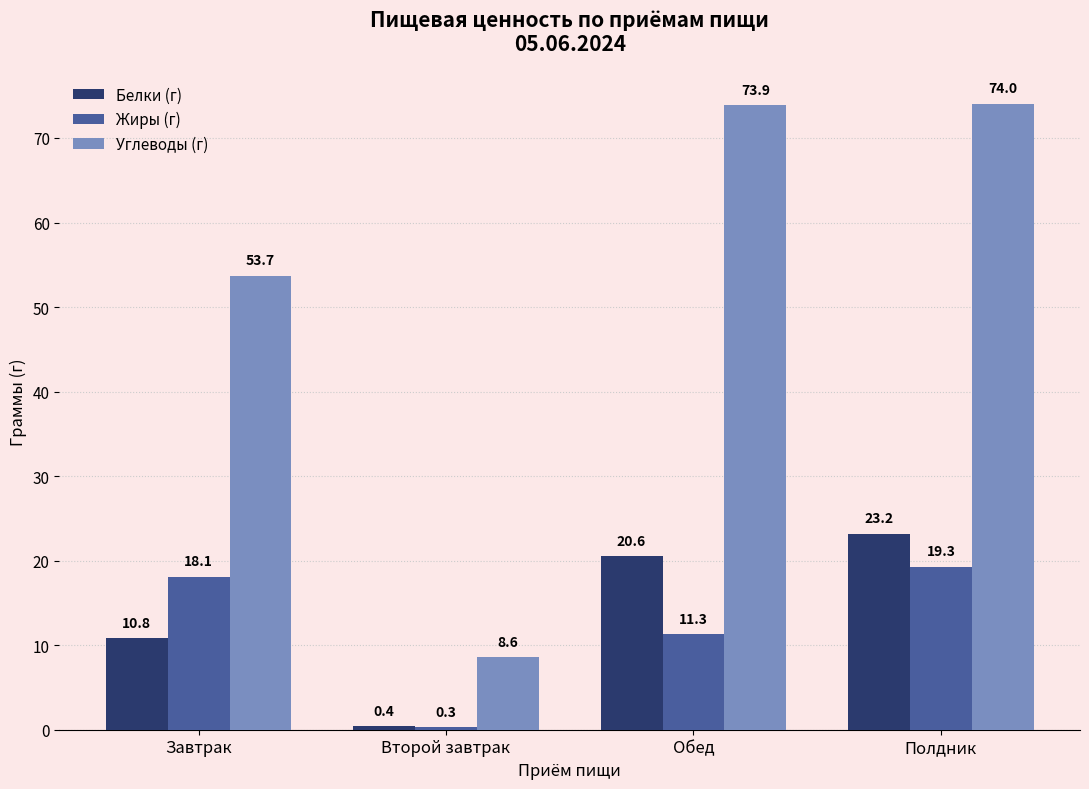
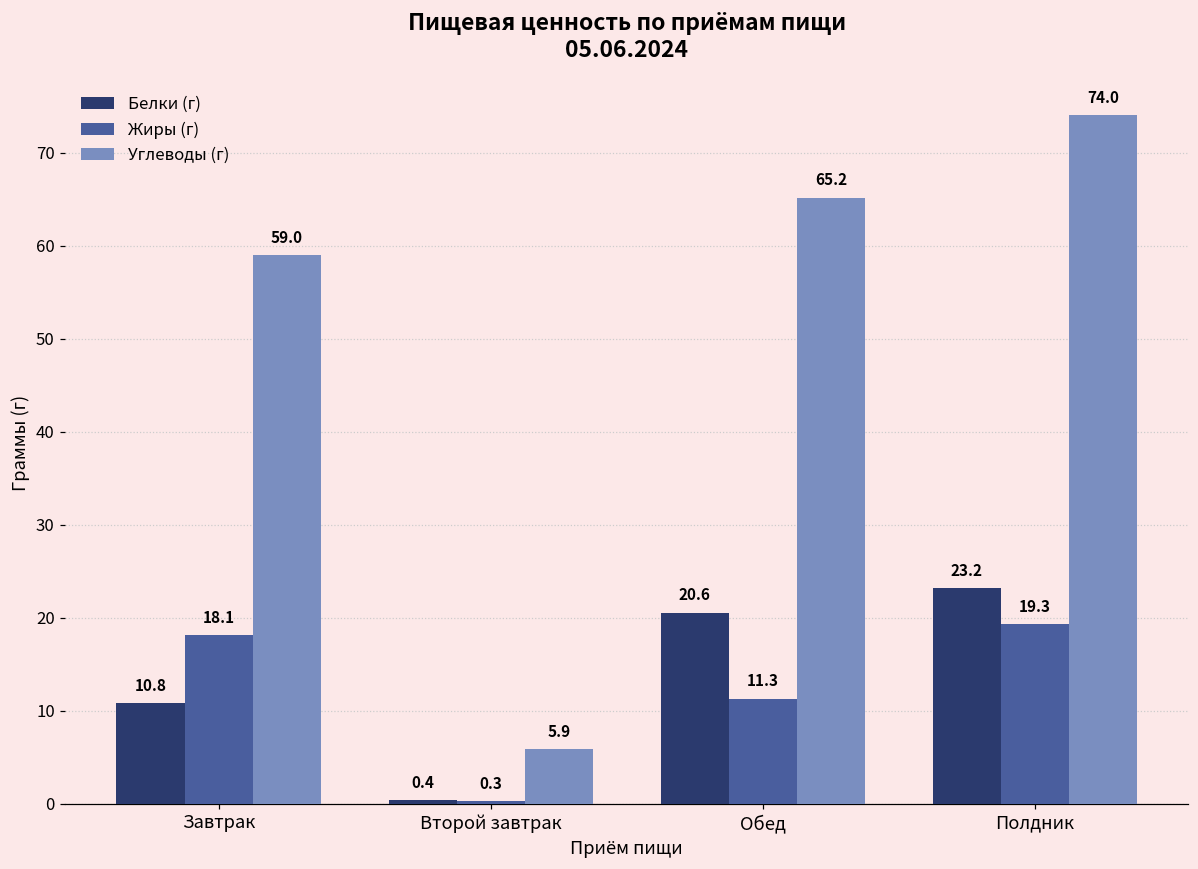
  {
    "Белки (г)": {
      "Завтрак": 10.8,
      "Второй завтрак": 0.4,
      "Обед": 20.6,
      "Полдник": 23.2
    },
    "Жиры (г)": {
      "Завтрак": 18.1,
      "Второй завтрак": 0.3,
      "Обед": 11.3,
      "Полдник": 19.3
    },
    "Углеводы (г)": {
-     "Завтрак": 53.7,
-     "Второй завтрак": 8.6,
-     "Обед": 73.9,
+     "Завтрак": 59.0,
+     "Второй завтрак": 5.9,
+     "Обед": 65.2,
      "Полдник": 74.0
    }
  }
